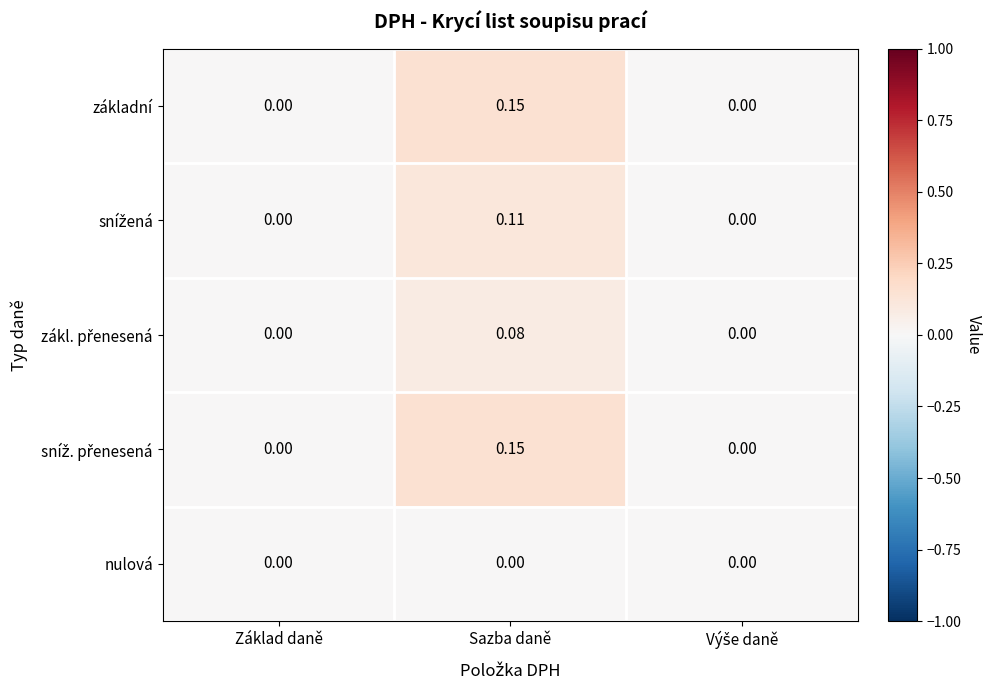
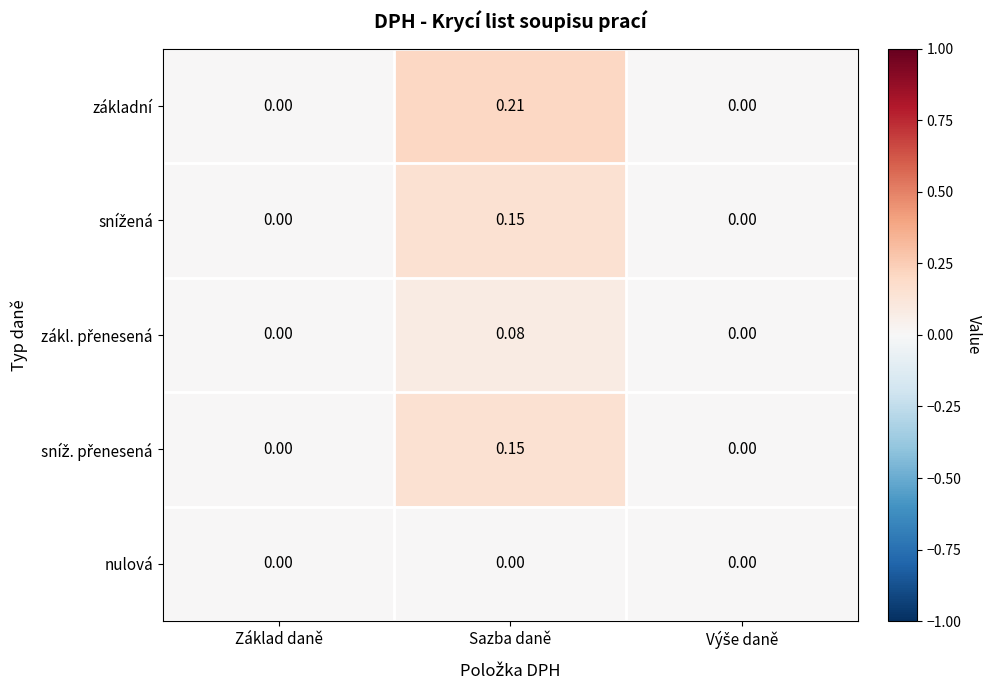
  {
    "základní": {
      "Základ daně": 0.00,
-     "Sazba daně": 0.15,
+     "Sazba daně": 0.21,
      "Výše daně": 0.00
    },
    "snížená": {
      "Základ daně": 0.00,
-     "Sazba daně": 0.11,
+     "Sazba daně": 0.15,
      "Výše daně": 0.00
    },
    "zákl. přenesená": {
      "Základ daně": 0.00,
      "Sazba daně": 0.08,
      "Výše daně": 0.00
    },
    "sníž. přenesená": {
      "Základ daně": 0.00,
      "Sazba daně": 0.15,
      "Výše daně": 0.00
    },
    "nulová": {
      "Základ daně": 0.00,
      "Sazba daně": 0.00,
      "Výše daně": 0.00
    }
  }
